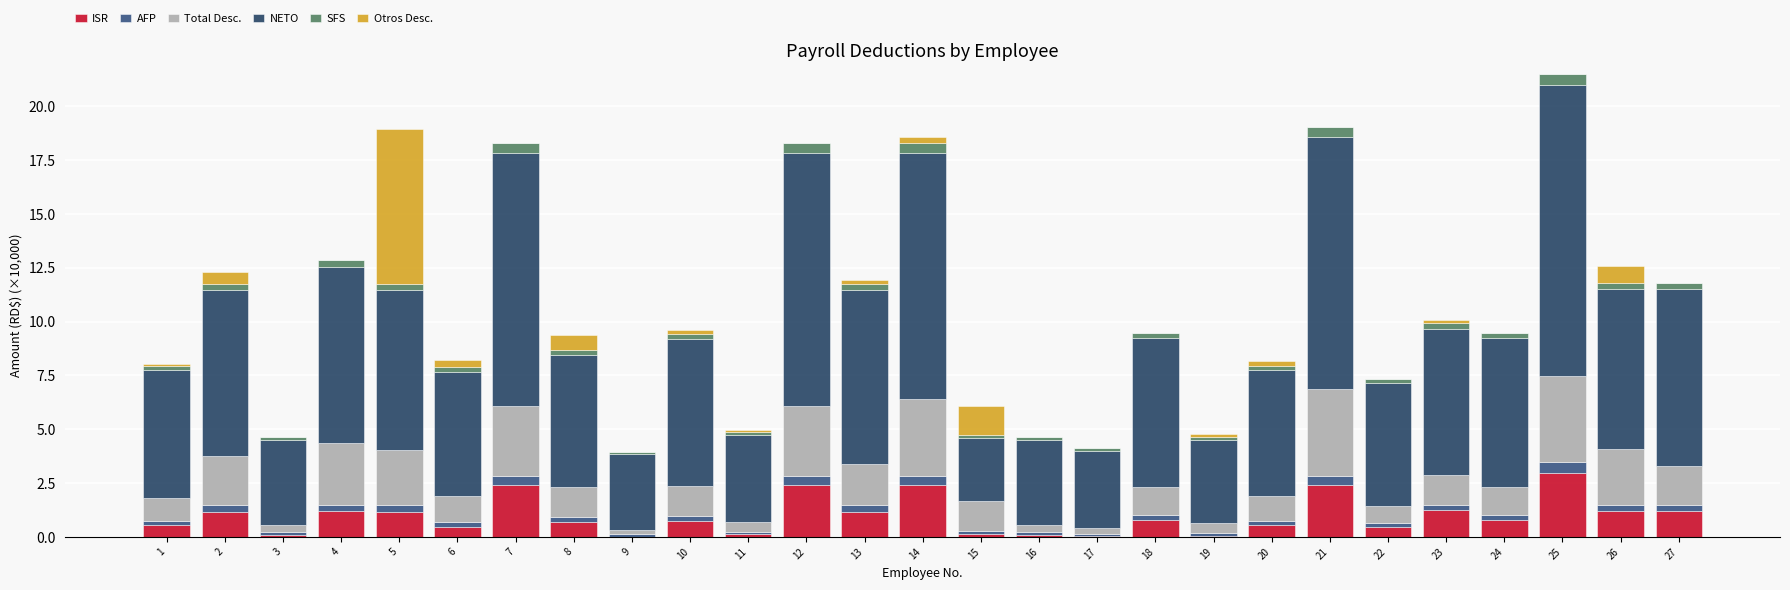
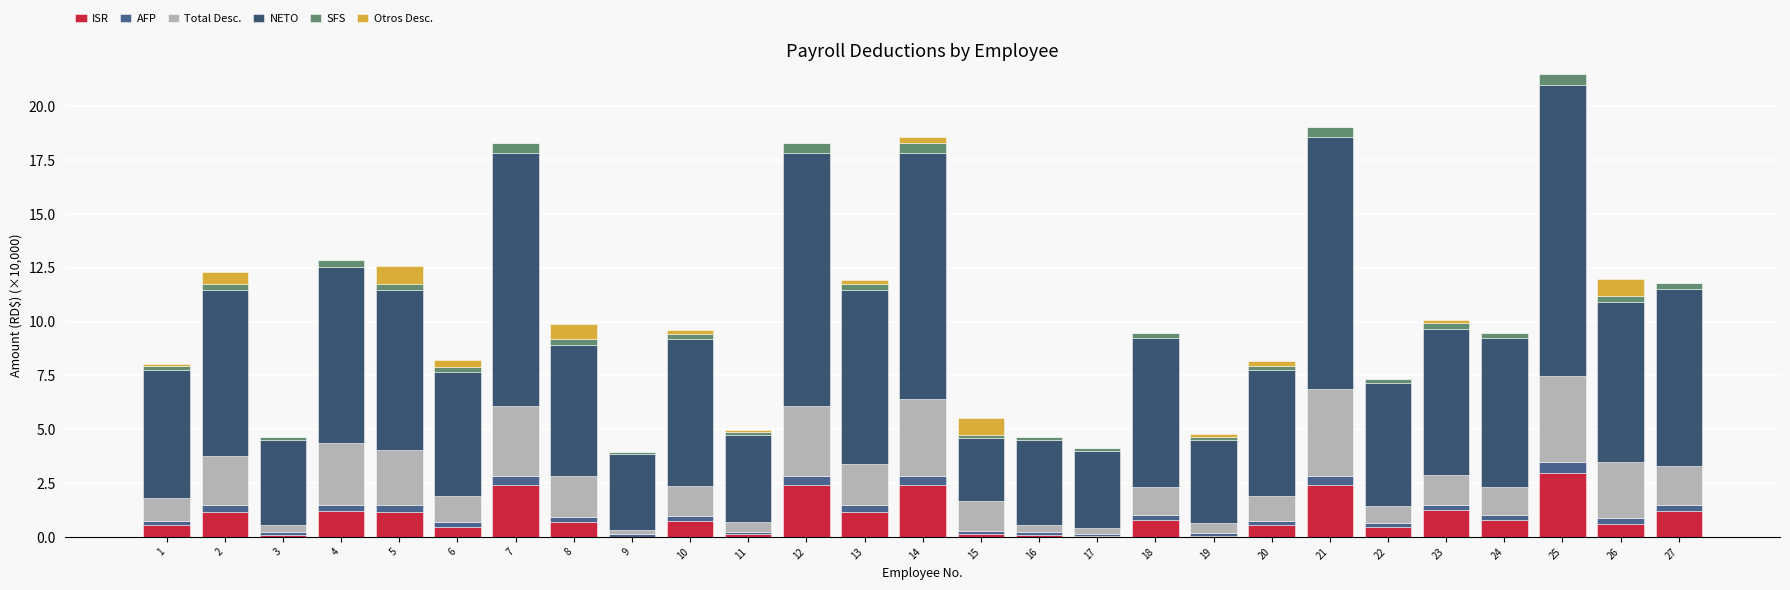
  {
    "ISR": {
      "1": 0.5,
      "2": 1.2,
      "4": 1.2,
      "5": 1.2,
      "6": 0.5,
      "7": 2.4,
      "8": 0.7,
      "10": 0.7,
      "12": 2.4,
      "13": 1.2,
      "14": 2.4,
      "15": 0.1,
      "18": 0.8,
      "20": 0.5,
      "21": 2.4,
      "22": 0.4,
      "23": 1.2,
      "24": 0.8,
      "25": 3.0,
-     "26": 1.2,
+     "26": 0.6,
      "27": 1.2
    },
    "Total Desc.": {
      "1": 1.1,
      "2": 2.3,
      "3": 0.3,
      "4": 2.8,
      "5": 2.6,
      "6": 1.2,
      "7": 3.3,
-     "8": 1.4,
+     "8": 1.9,
      "9": 0.2,
      "10": 1.4,
      "11": 0.5,
      "12": 3.3,
      "13": 1.9,
      "14": 3.6,
      "15": 1.4,
      "16": 0.3,
      "17": 0.3,
      "18": 1.3,
      "19": 0.5,
      "20": 1.2,
      "21": 4.0,
      "22": 0.8,
      "23": 1.4,
      "24": 1.3,
      "25": 4.0,
      "26": 2.6,
      "27": 1.8
    },
    "SFS": {
      "1": 0.2,
      "2": 0.3,
      "3": 0.1,
      "4": 0.3,
      "5": 0.3,
      "6": 0.2,
      "7": 0.5,
      "8": 0.2,
      "10": 0.2,
      "11": 0.1,
      "12": 0.5,
      "13": 0.3,
      "14": 0.5,
      "15": 0.1,
      "16": 0.1,
      "17": 0.1,
      "18": 0.2,
      "19": 0.1,
      "20": 0.2,
      "21": 0.5,
      "22": 0.2,
      "23": 0.2,
      "24": 0.2,
      "25": 0.5,
      "26": 0.3,
      "27": 0.3
    },
    "Otros Desc.": {
      "2": 0.6,
      "3": 0.0,
      "4": 0.0,
-     "5": 7.2,
+     "5": 0.8,
      "6": 0.3,
      "7": 0.0,
      "8": 0.7,
      "9": 0.0,
      "10": 0.2,
      "12": 0.0,
      "13": 0.2,
      "14": 0.3,
-     "15": 1.4,
+     "15": 0.8,
      "16": 0.0,
      "17": 0.0,
      "18": 0.0,
      "19": 0.2,
      "20": 0.2,
      "21": 0.0,
      "22": 0.0,
      "23": 0.2,
      "24": 0.0,
      "25": 0.0,
      "26": 0.8,
      "27": 0.0
    }
  }
